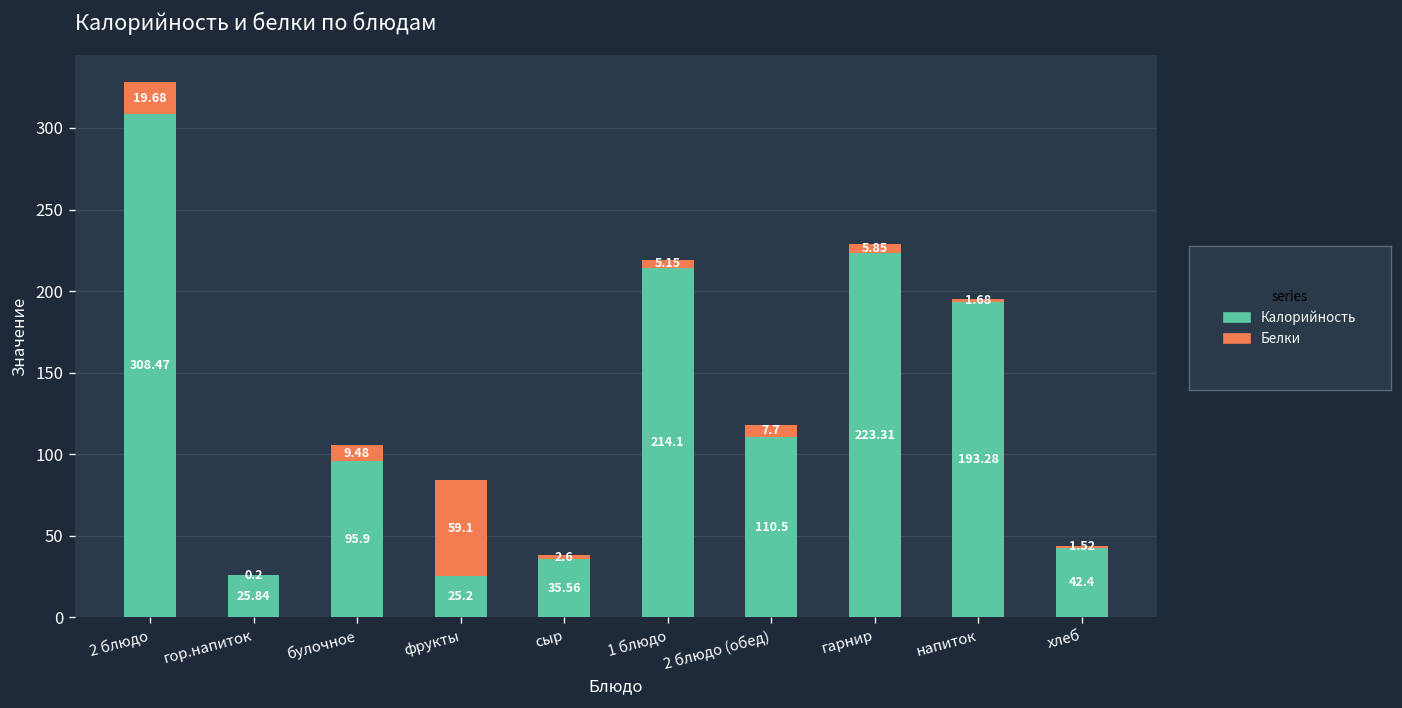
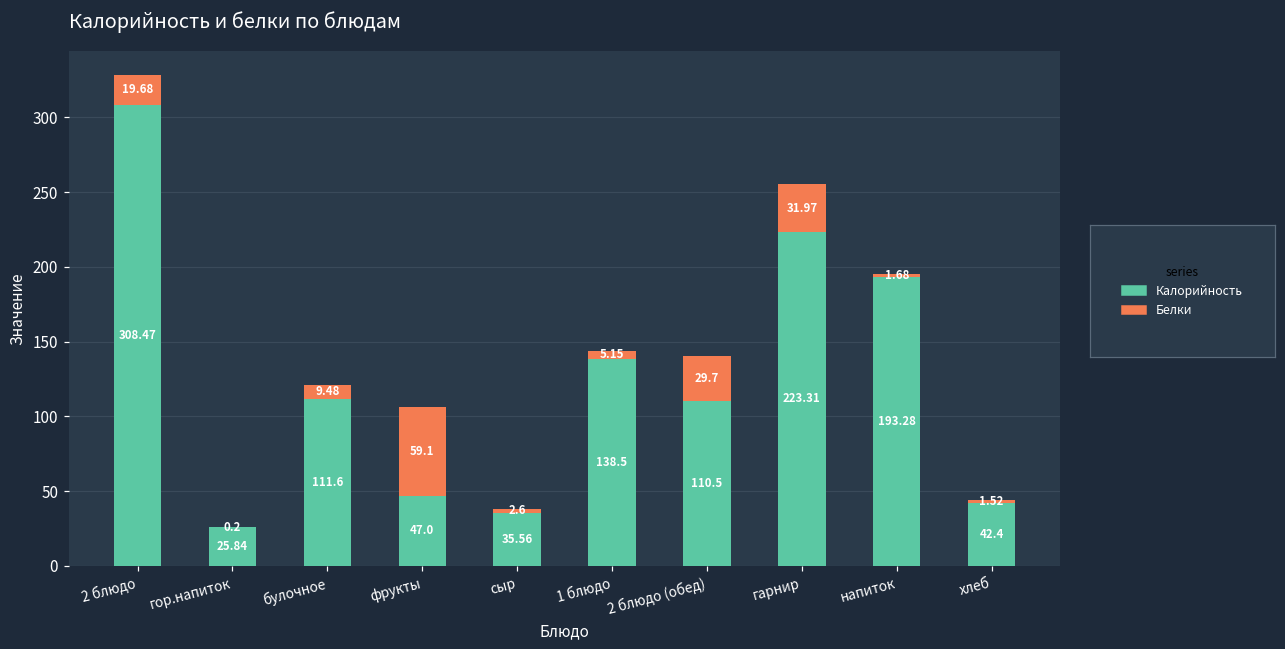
  {
    "Калорийность": {
      "2 блюдо": 308.47,
      "гор.напиток": 25.84,
-     "булочное": 95.9,
-     "фрукты": 25.2,
+     "булочное": 111.6,
+     "фрукты": 47.0,
      "сыр": 35.56,
-     "1 блюдо": 214.1,
+     "1 блюдо": 138.5,
      "2 блюдо (обед)": 110.5,
      "гарнир": 223.31,
      "напиток": 193.28,
      "хлеб": 42.4
    },
    "Белки": {
      "2 блюдо": 19.68,
      "гор.напиток": 0.2,
      "булочное": 9.48,
      "фрукты": 59.1,
      "сыр": 2.6,
      "1 блюдо": 5.15,
-     "2 блюдо (обед)": 7.7,
-     "гарнир": 5.85,
+     "2 блюдо (обед)": 29.7,
+     "гарнир": 31.97,
      "напиток": 1.68,
      "хлеб": 1.52
    }
  }
